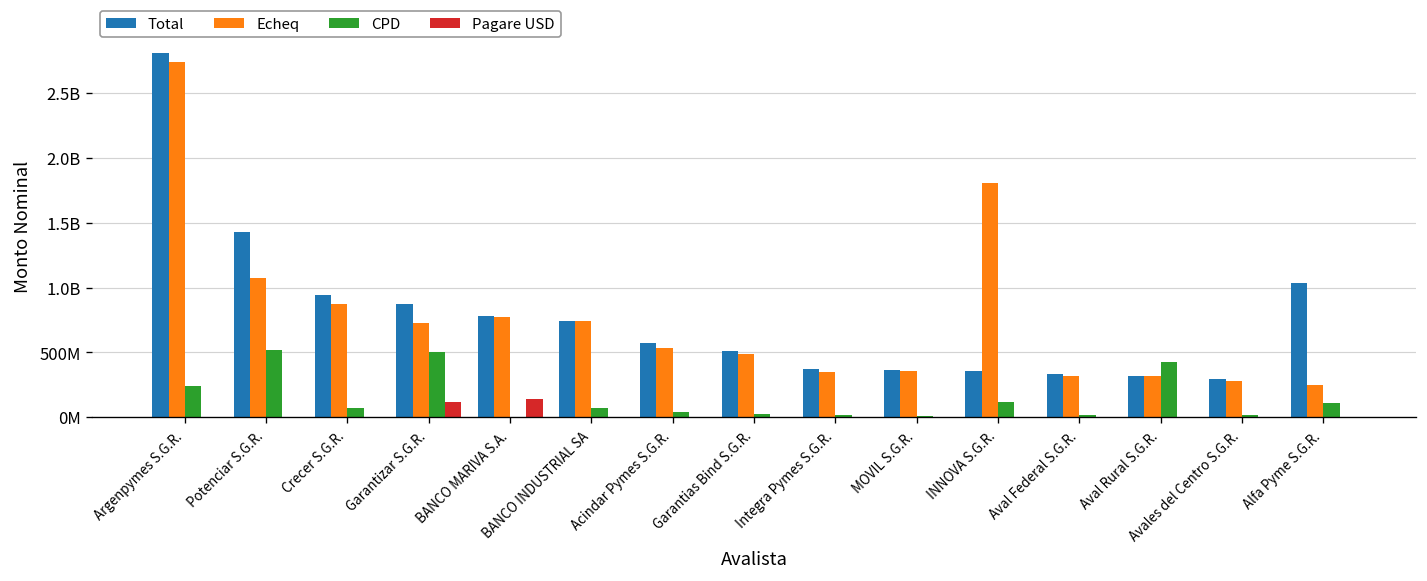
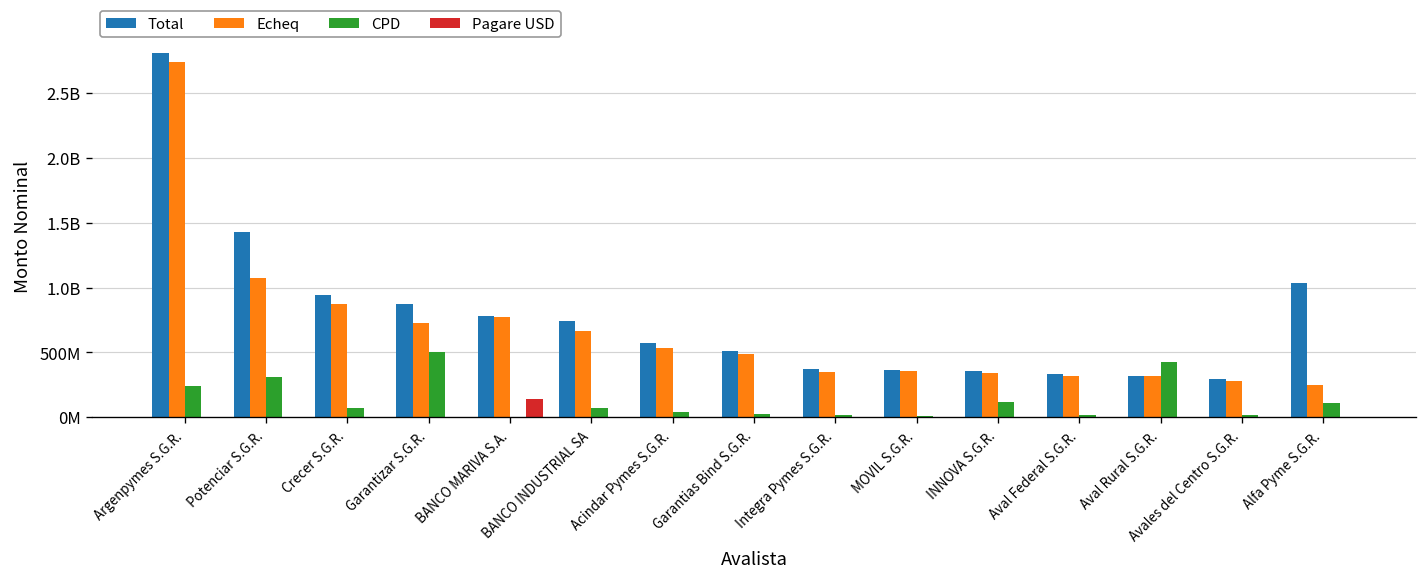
  {
    "Total": {
      "Argenpymes S.G.R.": 2810000000,
      "Potenciar S.G.R.": 1430000000,
      "Crecer S.G.R.": 950000000,
      "Garantizar S.G.R.": 880000000,
      "BANCO MARIVA S.A.": 780000000,
      "BANCO INDUSTRIAL SA": 740000000,
      "Acindar Pymes S.G.R.": 570000000,
      "Garantias Bind S.G.R.": 510000000,
      "Integra Pymes S.G.R.": 370000000,
      "MOVIL S.G.R.": 360000000,
      "INNOVA S.G.R.": 350000000,
      "Aval Federal S.G.R.": 330000000,
      "Aval Rural S.G.R.": 320000000,
      "Avales del Centro S.G.R.": 300000000,
      "Alfa Pyme S.G.R.": 1040000000
    },
    "Echeq": {
      "Argenpymes S.G.R.": 2740000000,
      "Potenciar S.G.R.": 1080000000,
      "Crecer S.G.R.": 870000000,
      "Garantizar S.G.R.": 730000000,
      "BANCO MARIVA S.A.": 770000000,
-     "BANCO INDUSTRIAL SA": 750000000,
+     "BANCO INDUSTRIAL SA": 670000000,
      "Acindar Pymes S.G.R.": 530000000,
      "Garantias Bind S.G.R.": 490000000,
      "Integra Pymes S.G.R.": 350000000,
      "MOVIL S.G.R.": 350000000,
-     "INNOVA S.G.R.": 1810000000,
+     "INNOVA S.G.R.": 340000000,
      "Aval Federal S.G.R.": 320000000,
      "Aval Rural S.G.R.": 310000000,
      "Avales del Centro S.G.R.": 280000000,
      "Alfa Pyme S.G.R.": 250000000
    },
    "CPD": {
      "Argenpymes S.G.R.": 240000000,
-     "Potenciar S.G.R.": 520000000,
+     "Potenciar S.G.R.": 310000000,
      "Crecer S.G.R.": 70000000,
      "Garantizar S.G.R.": 500000000,
      "BANCO INDUSTRIAL SA": 70000000,
      "Acindar Pymes S.G.R.": 40000000,
      "INNOVA S.G.R.": 110000000,
      "Aval Rural S.G.R.": 430000000,
      "Alfa Pyme S.G.R.": 110000000
    },
    "Pagare USD": {
-     "Garantizar S.G.R.": 110000000,
+     "Garantizar S.G.R.": 0,
      "BANCO MARIVA S.A.": 140000000,
      "BANCO INDUSTRIAL SA": 0,
      "MOVIL S.G.R.": 0,
      "Aval Federal S.G.R.": 0,
      "Avales del Centro S.G.R.": 0
    }
  }
